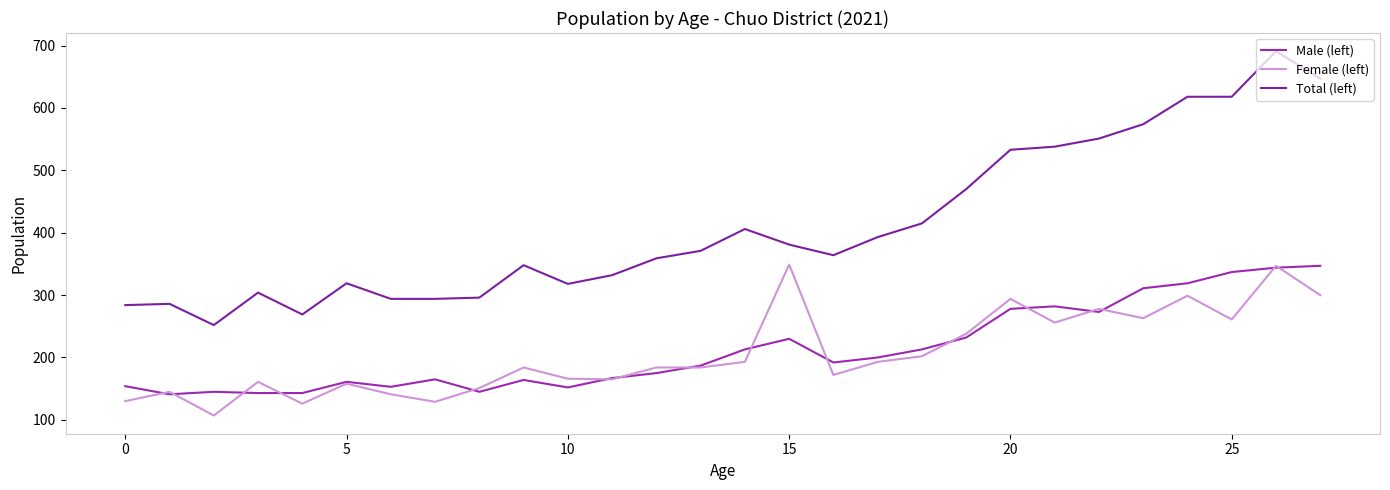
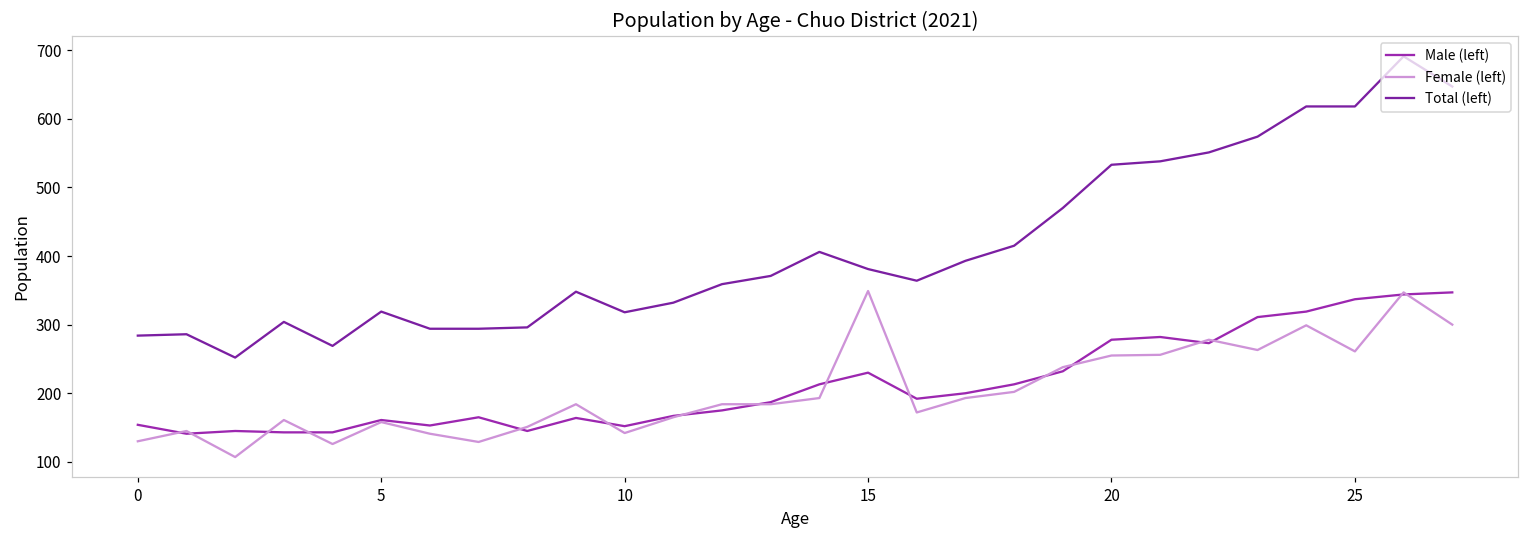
  {
    "Female (left)": {
      "0": 130,
-     "10": 170,
+     "10": 140,
      "15": 350,
-     "20": 290,
+     "20": 260,
      "25": 260
    }
  }
